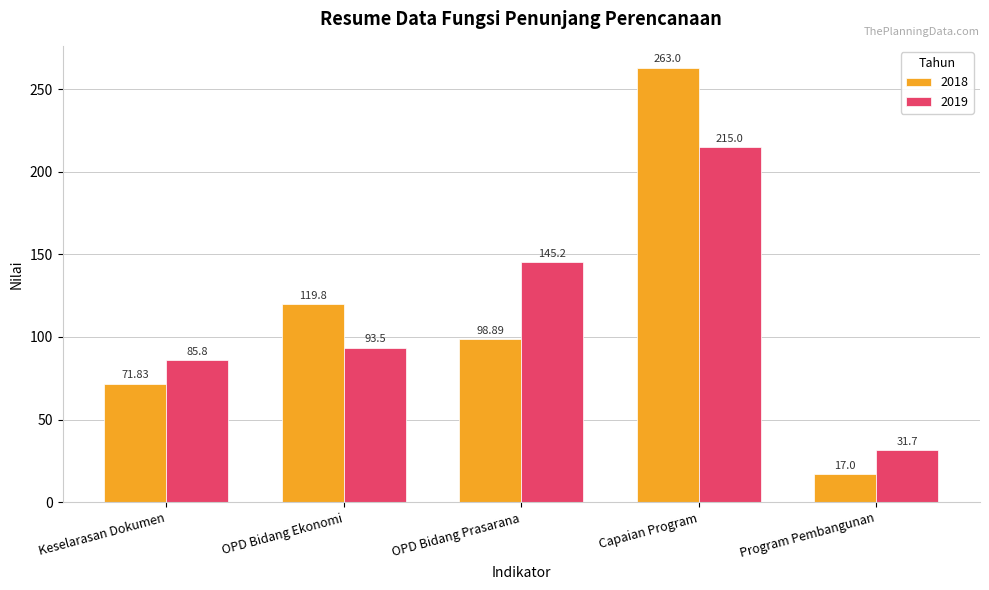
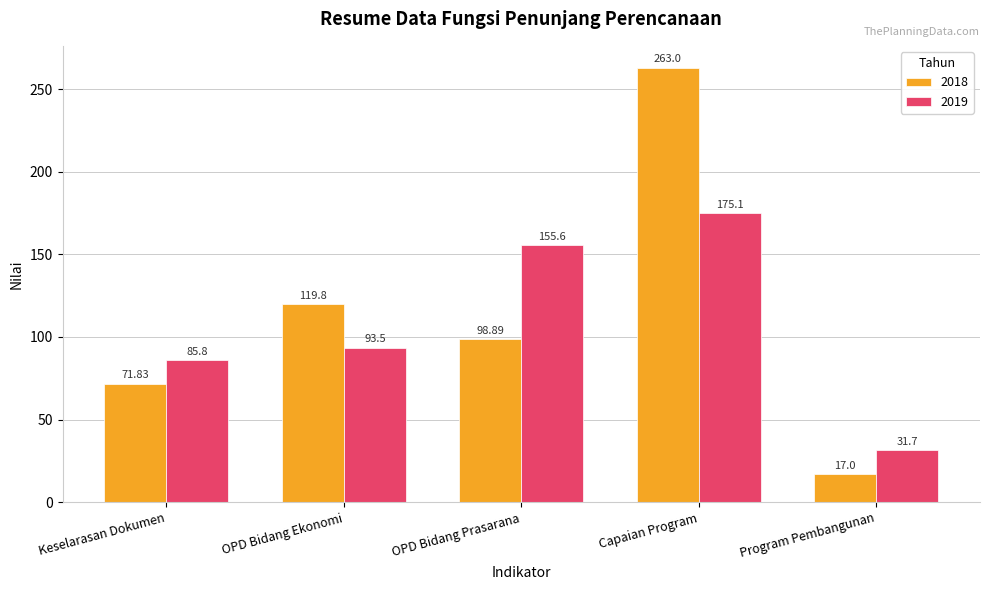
  {
    "2018": {
      "Keselarasan Dokumen": 71.83,
      "OPD Bidang Ekonomi": 119.8,
      "OPD Bidang Prasarana": 98.89,
      "Capaian Program": 263.0,
      "Program Pembangunan": 17.0
    },
    "2019": {
      "Keselarasan Dokumen": 85.8,
      "OPD Bidang Ekonomi": 93.5,
-     "OPD Bidang Prasarana": 145.2,
-     "Capaian Program": 215.0,
+     "OPD Bidang Prasarana": 155.6,
+     "Capaian Program": 175.1,
      "Program Pembangunan": 31.7
    }
  }
